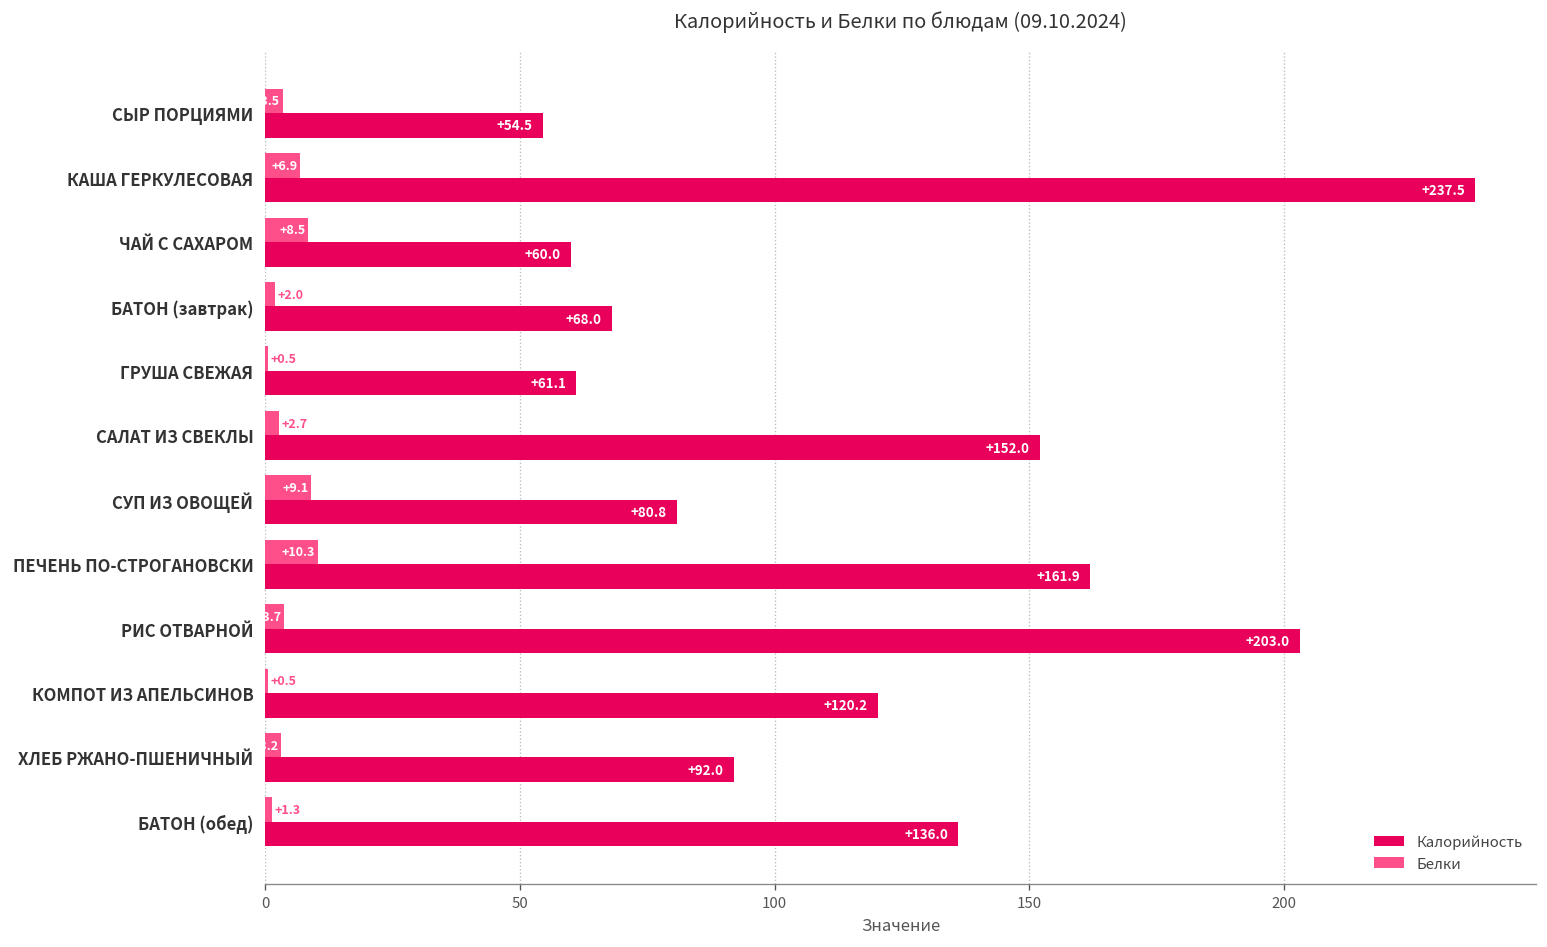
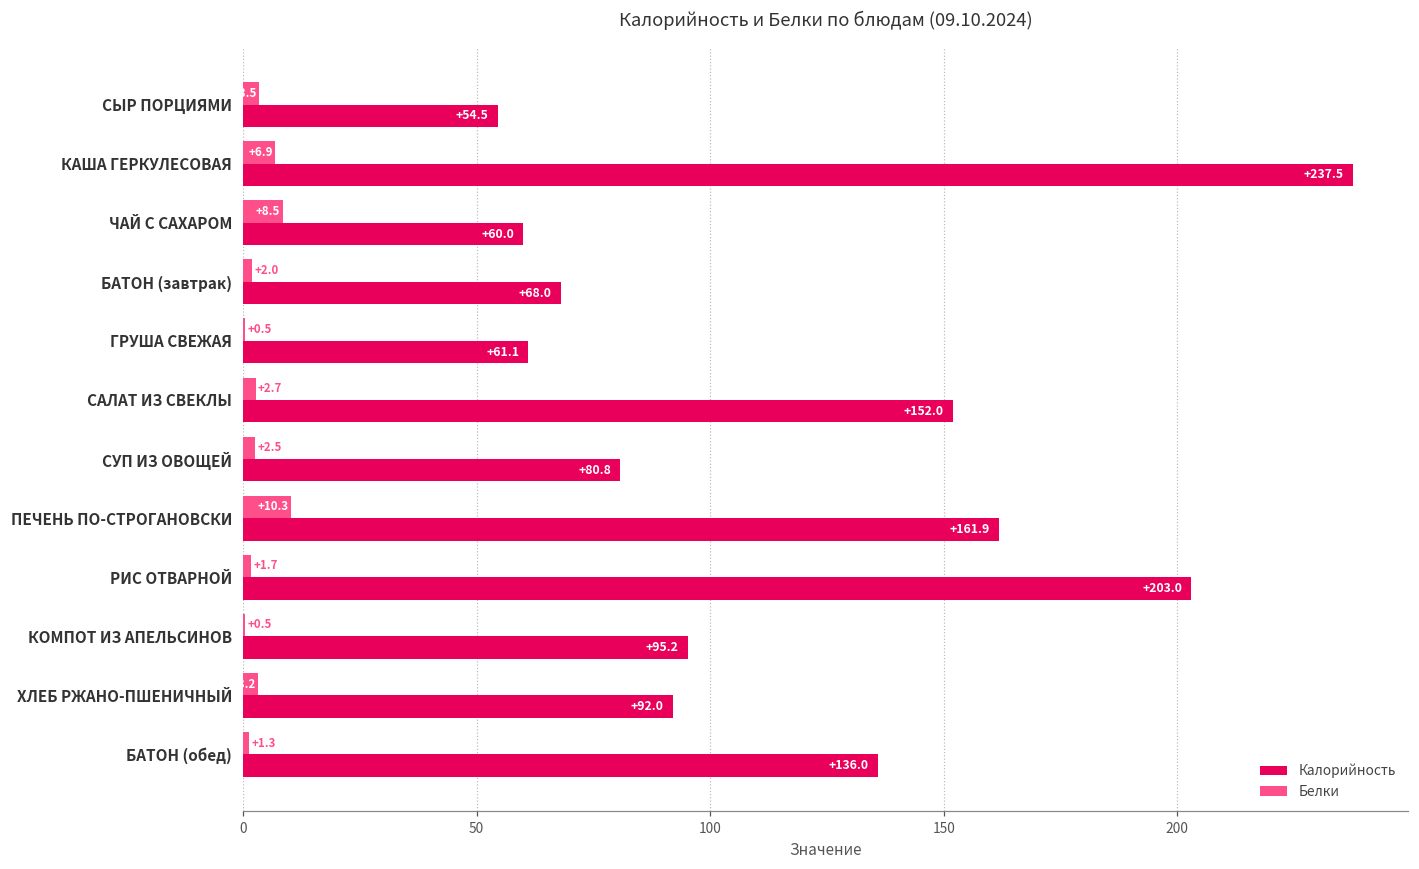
  {
    "Калорийность": {
      "СЫР ПОРЦИЯМИ": "+54.5",
      "КАША ГЕРКУЛЕСОВАЯ": "+237.5",
      "ЧАЙ С САХАРОМ": "+60.0",
      "БАТОН (завтрак)": "+68.0",
      "ГРУША СВЕЖАЯ": "+61.1",
      "САЛАТ ИЗ СВЕКЛЫ": "+152.0",
      "СУП ИЗ ОВОЩЕЙ": "+80.8",
      "ПЕЧЕНЬ ПО-СТРОГАНОВСКИ": "+161.9",
      "РИС ОТВАРНОЙ": "+203.0",
-     "КОМПОТ ИЗ АПЕЛЬСИНОВ": "+120.2",
+     "КОМПОТ ИЗ АПЕЛЬСИНОВ": "+95.2",
      "ХЛЕБ РЖАНО-ПШЕНИЧНЫЙ": "+92.0",
      "БАТОН (обед)": "+136.0"
    },
    "Белки": {
      "СЫР ПОРЦИЯМИ": "+3.5",
      "КАША ГЕРКУЛЕСОВАЯ": "+6.9",
      "ЧАЙ С САХАРОМ": "+8.5",
      "БАТОН (завтрак)": "+2.0",
      "ГРУША СВЕЖАЯ": "+0.5",
      "САЛАТ ИЗ СВЕКЛЫ": "+2.7",
-     "СУП ИЗ ОВОЩЕЙ": "+9.1",
+     "СУП ИЗ ОВОЩЕЙ": "+2.5",
      "ПЕЧЕНЬ ПО-СТРОГАНОВСКИ": "+10.3",
-     "РИС ОТВАРНОЙ": "+3.7",
+     "РИС ОТВАРНОЙ": "+1.7",
      "КОМПОТ ИЗ АПЕЛЬСИНОВ": "+0.5",
      "ХЛЕБ РЖАНО-ПШЕНИЧНЫЙ": "+3.2",
      "БАТОН (обед)": "+1.3"
    }
  }
